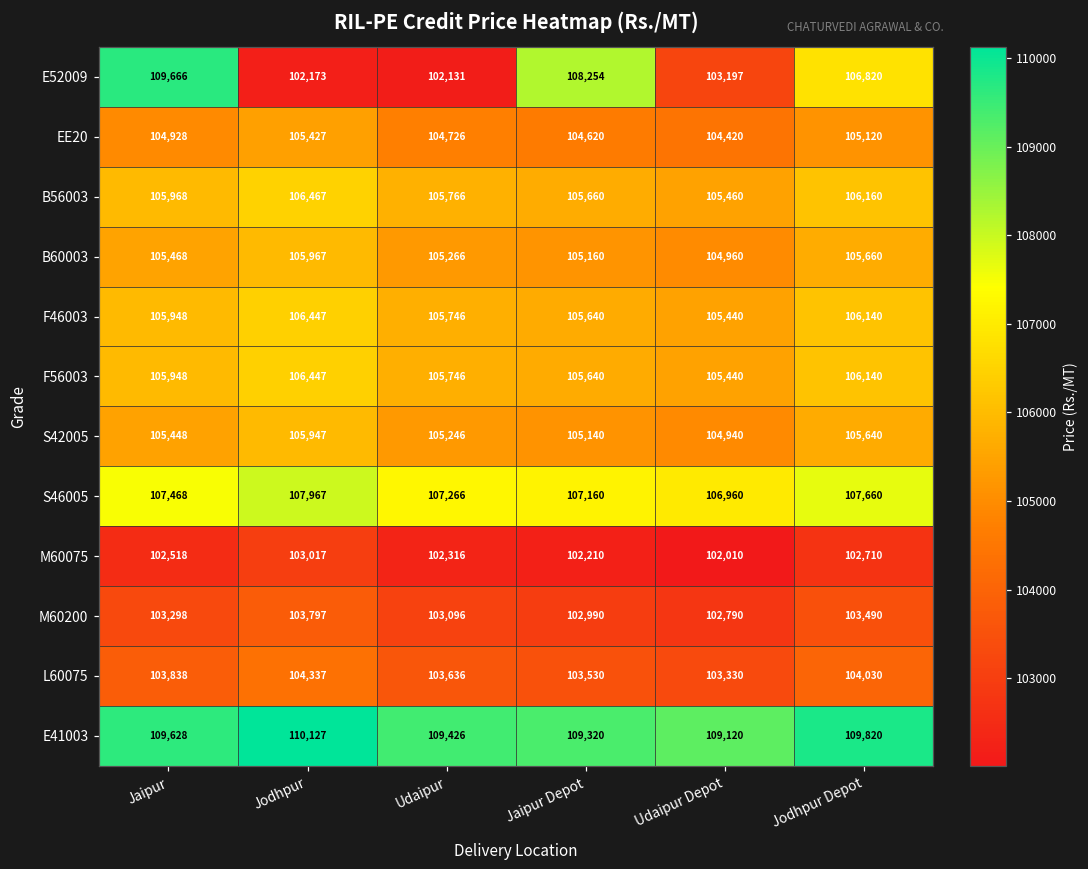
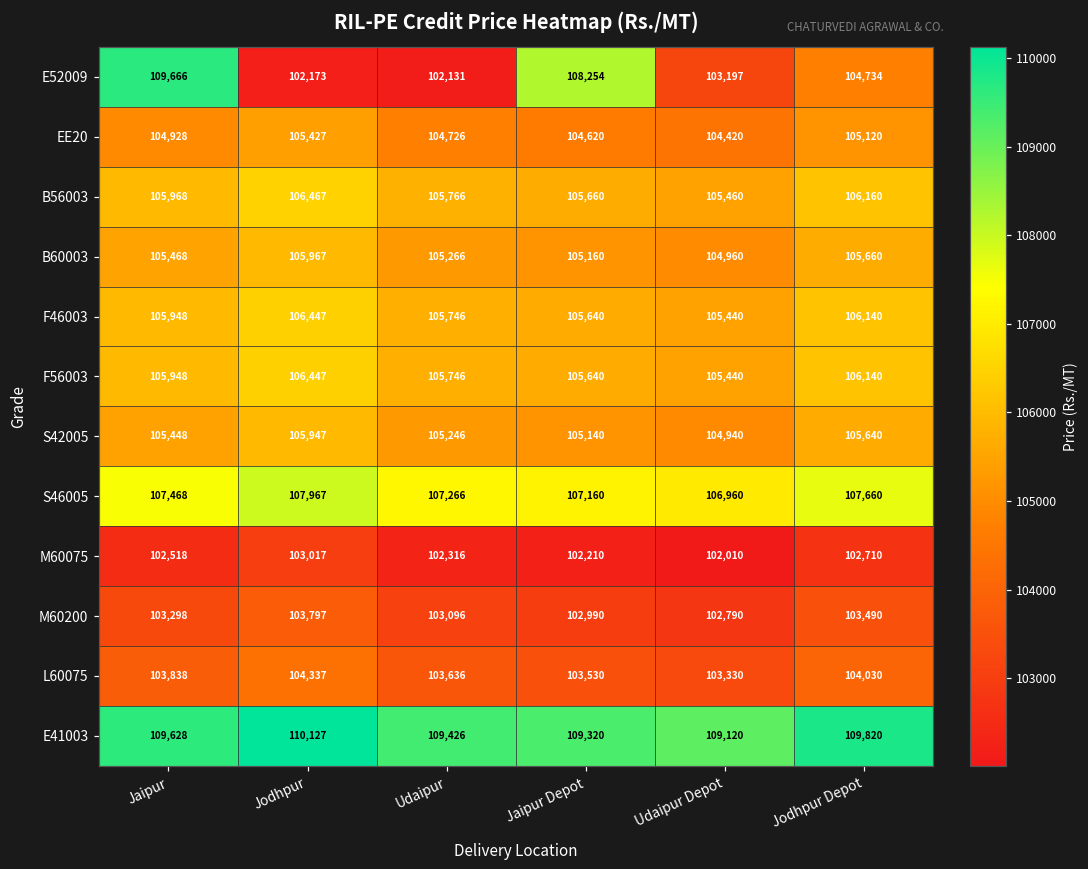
  {
    "E52009": {
      "Jaipur": "109,666",
      "Jodhpur": "102,173",
      "Udaipur": "102,131",
      "Jaipur Depot": "108,254",
      "Udaipur Depot": "103,197",
-     "Jodhpur Depot": "106,820"
+     "Jodhpur Depot": "104,734"
    },
    "EE20": {
      "Jaipur": "104,928",
      "Jodhpur": "105,427",
      "Udaipur": "104,726",
      "Jaipur Depot": "104,620",
      "Udaipur Depot": "104,420",
      "Jodhpur Depot": "105,120"
    },
    "B56003": {
      "Jaipur": "105,968",
      "Jodhpur": "106,467",
      "Udaipur": "105,766",
      "Jaipur Depot": "105,660",
      "Udaipur Depot": "105,460",
      "Jodhpur Depot": "106,160"
    },
    "B60003": {
      "Jaipur": "105,468",
      "Jodhpur": "105,967",
      "Udaipur": "105,266",
      "Jaipur Depot": "105,160",
      "Udaipur Depot": "104,960",
      "Jodhpur Depot": "105,660"
    },
    "F46003": {
      "Jaipur": "105,948",
      "Jodhpur": "106,447",
      "Udaipur": "105,746",
      "Jaipur Depot": "105,640",
      "Udaipur Depot": "105,440",
      "Jodhpur Depot": "106,140"
    },
    "F56003": {
      "Jaipur": "105,948",
      "Jodhpur": "106,447",
      "Udaipur": "105,746",
      "Jaipur Depot": "105,640",
      "Udaipur Depot": "105,440",
      "Jodhpur Depot": "106,140"
    },
    "S42005": {
      "Jaipur": "105,448",
      "Jodhpur": "105,947",
      "Udaipur": "105,246",
      "Jaipur Depot": "105,140",
      "Udaipur Depot": "104,940",
      "Jodhpur Depot": "105,640"
    },
    "S46005": {
      "Jaipur": "107,468",
      "Jodhpur": "107,967",
      "Udaipur": "107,266",
      "Jaipur Depot": "107,160",
      "Udaipur Depot": "106,960",
      "Jodhpur Depot": "107,660"
    },
    "M60075": {
      "Jaipur": "102,518",
      "Jodhpur": "103,017",
      "Udaipur": "102,316",
      "Jaipur Depot": "102,210",
      "Udaipur Depot": "102,010",
      "Jodhpur Depot": "102,710"
    },
    "M60200": {
      "Jaipur": "103,298",
      "Jodhpur": "103,797",
      "Udaipur": "103,096",
      "Jaipur Depot": "102,990",
      "Udaipur Depot": "102,790",
      "Jodhpur Depot": "103,490"
    },
    "L60075": {
      "Jaipur": "103,838",
      "Jodhpur": "104,337",
      "Udaipur": "103,636",
      "Jaipur Depot": "103,530",
      "Udaipur Depot": "103,330",
      "Jodhpur Depot": "104,030"
    },
    "E41003": {
      "Jaipur": "109,628",
      "Jodhpur": "110,127",
      "Udaipur": "109,426",
      "Jaipur Depot": "109,320",
      "Udaipur Depot": "109,120",
      "Jodhpur Depot": "109,820"
    }
  }
